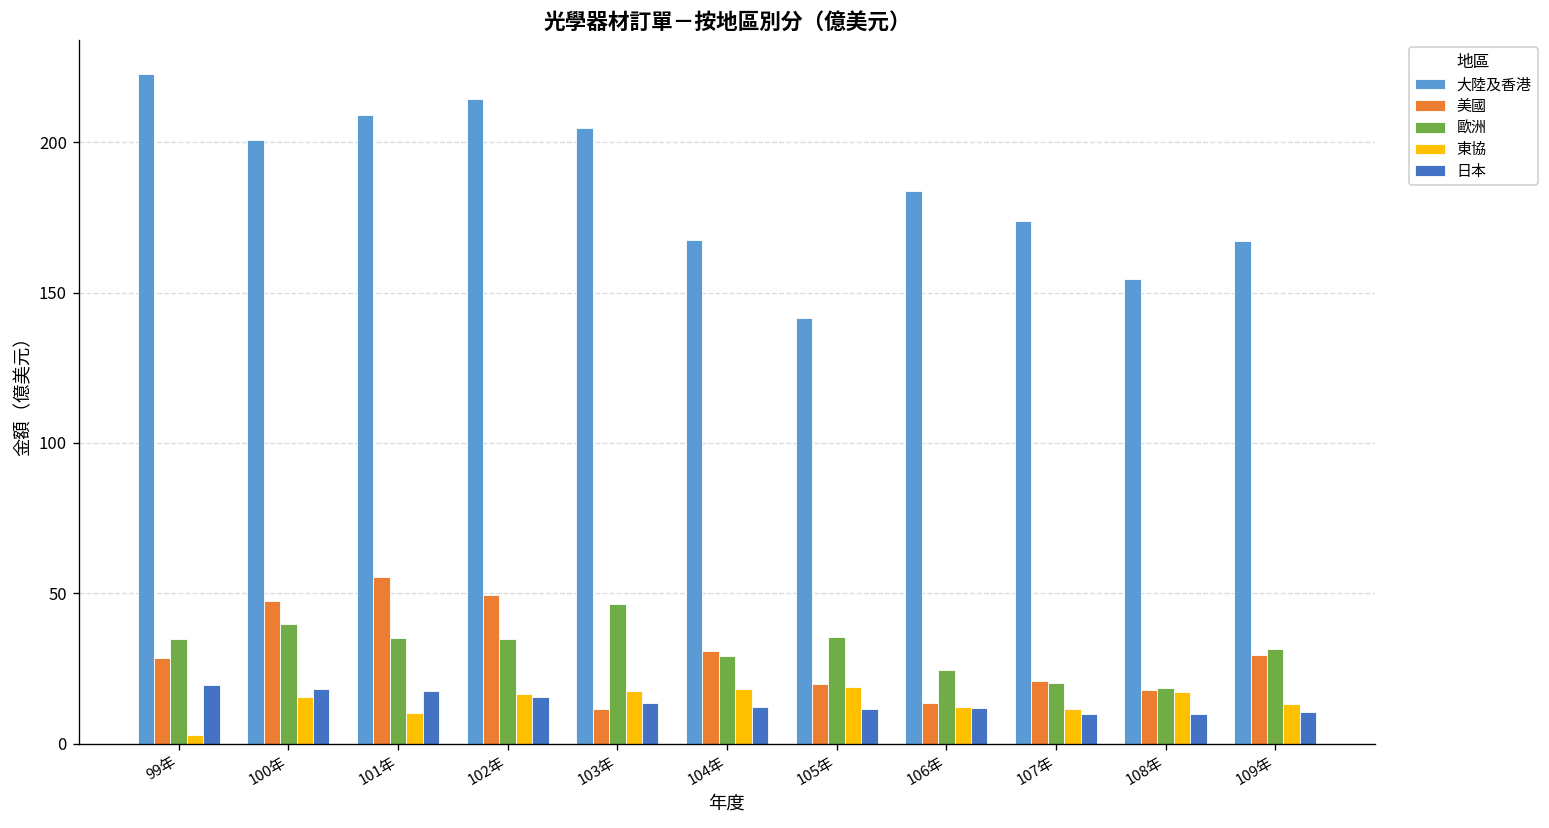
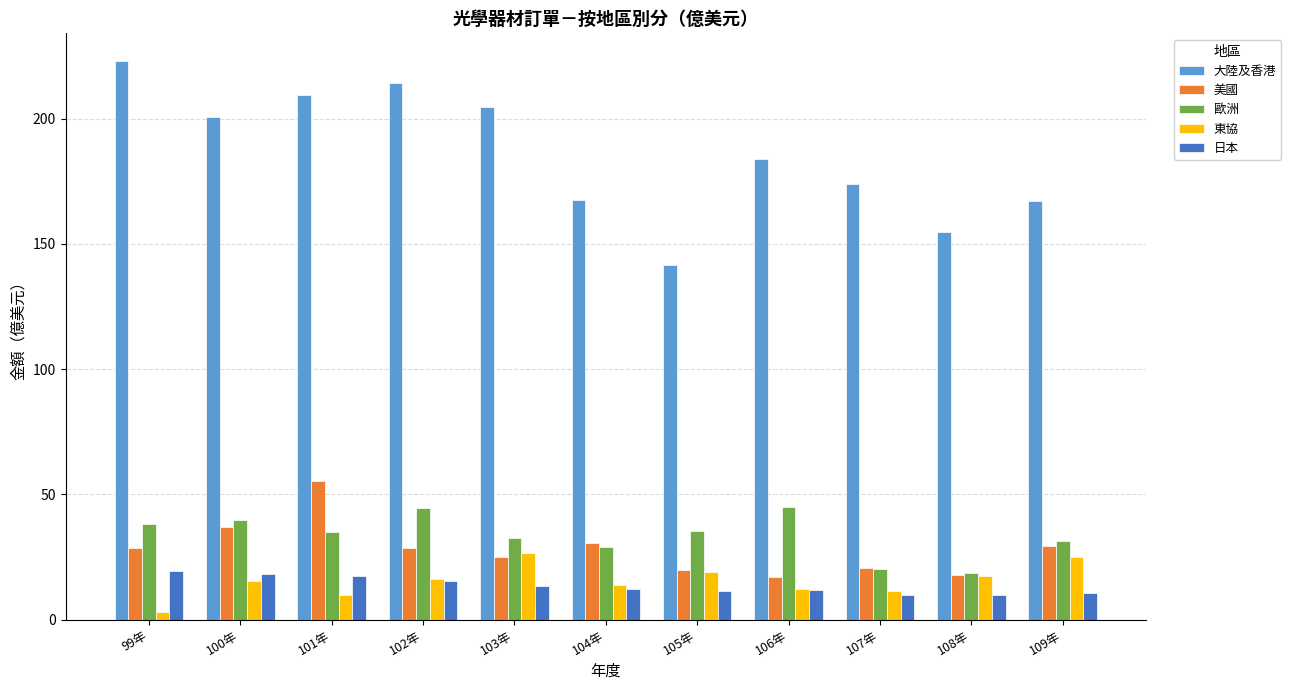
  {
    "美國": {
      "99年": 29,
-     "100年": 47,
+     "100年": 37,
      "101年": 55,
-     "102年": 49,
-     "103年": 12,
+     "102年": 29,
+     "103年": 25,
      "104年": 31,
      "105年": 20,
-     "106年": 14,
+     "106年": 17,
      "107年": 21,
      "108年": 18,
      "109年": 29
    },
    "歐洲": {
-     "99年": 35,
+     "99年": 38,
      "100年": 40,
      "101年": 35,
-     "102年": 35,
-     "103年": 46,
+     "102年": 45,
+     "103年": 33,
      "104年": 29,
      "105年": 35,
-     "106年": 25,
+     "106年": 45,
      "107年": 20,
      "108年": 19,
      "109年": 31
    },
    "東協": {
      "99年": 3,
      "100年": 15,
      "101年": 10,
      "102年": 16,
-     "103年": 18,
-     "104年": 18,
+     "103年": 27,
+     "104年": 14,
      "105年": 19,
      "106年": 12,
      "107年": 12,
      "108年": 17,
-     "109年": 13
+     "109年": 25
    }
  }
